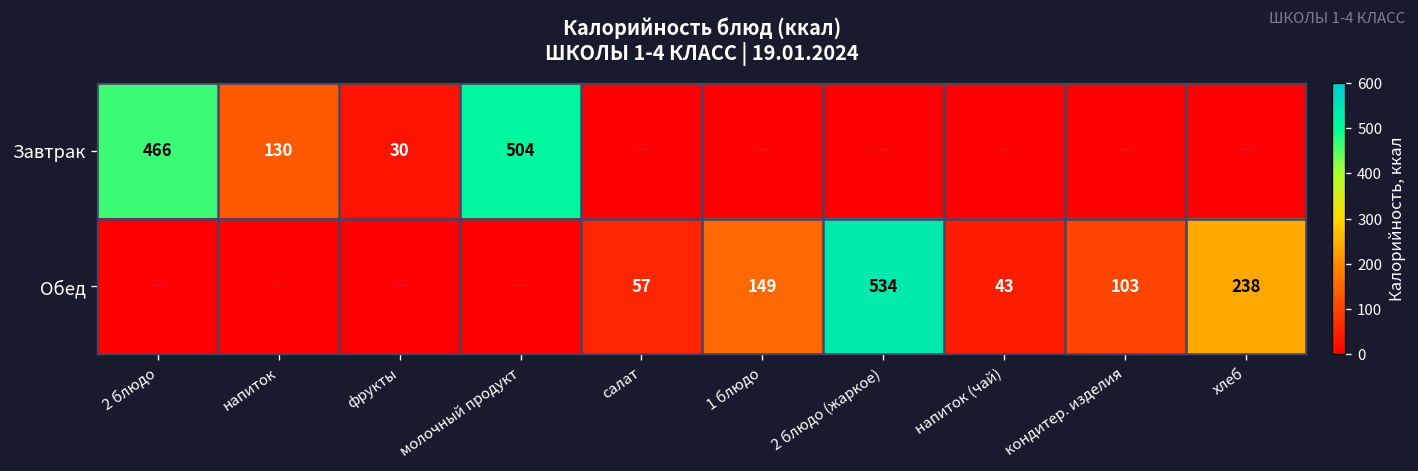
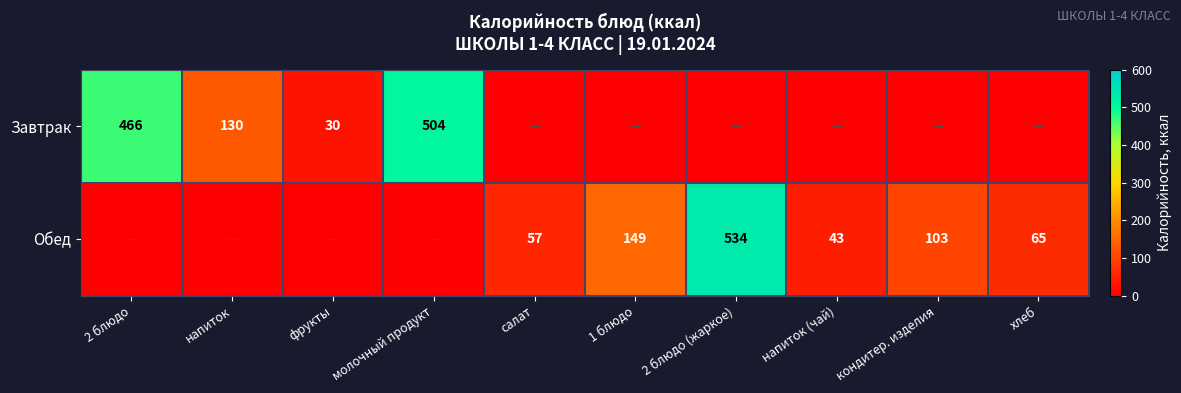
  {
    "Завтрак": {
      "2 блюдо": 466,
      "напиток": 130,
      "фрукты": 30,
      "молочный продукт": 504
    },
    "Обед": {
      "салат": 57,
      "1 блюдо": 149,
      "2 блюдо (жаркое)": 534,
      "напиток (чай)": 43,
      "кондитер. изделия": 103,
-     "хлеб": 238
+     "хлеб": 65
    }
  }
